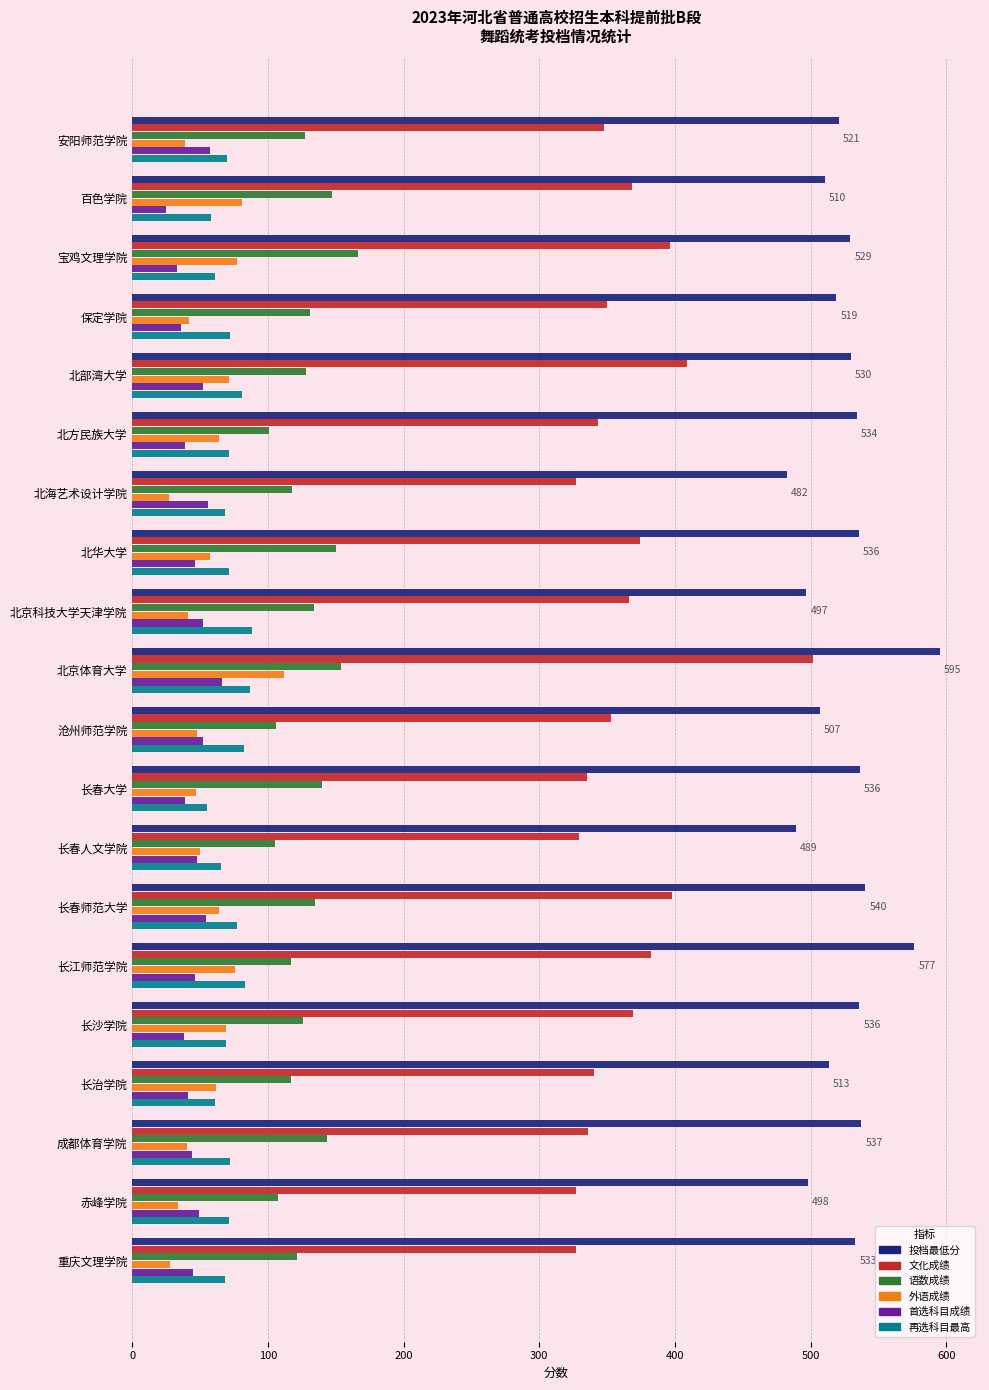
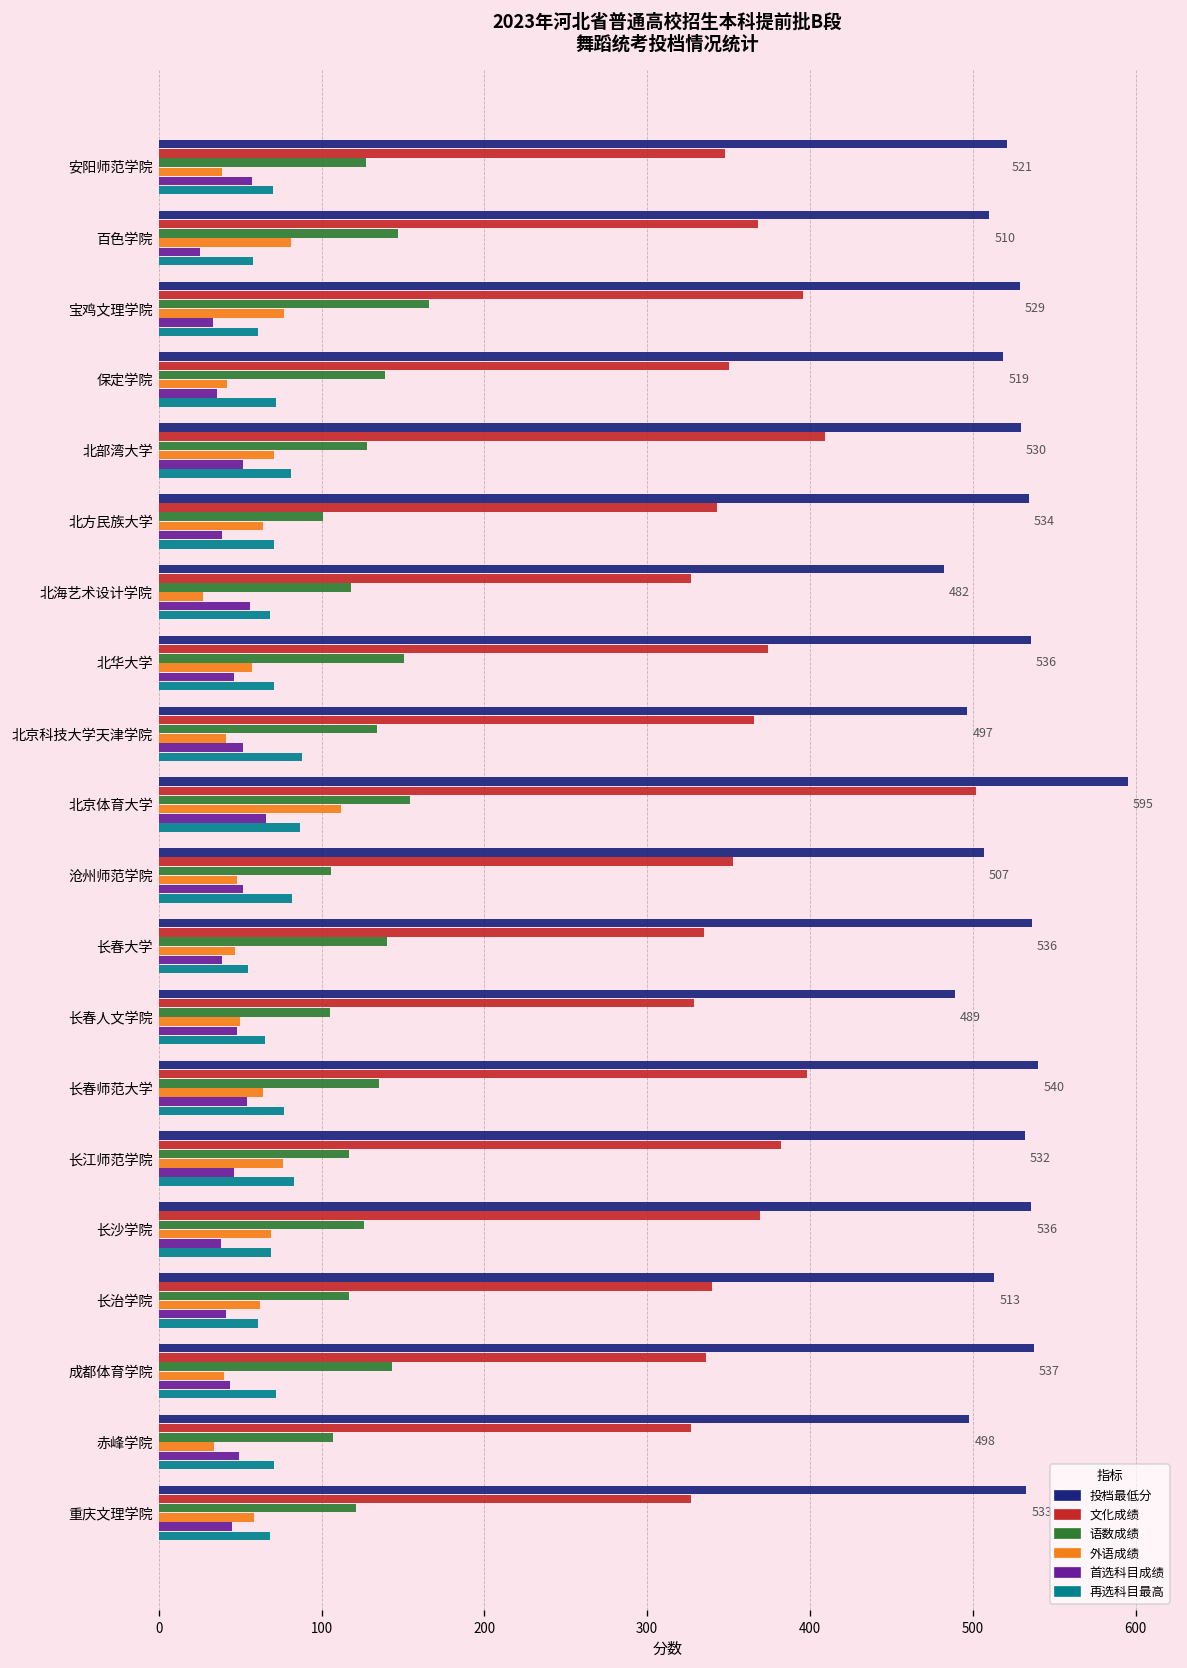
  {
    "投档最低分": {
      "安阳师范学院": 521,
      "百色学院": 510,
      "宝鸡文理学院": 529,
      "保定学院": 519,
      "北部湾大学": 530,
      "北方民族大学": 534,
      "北海艺术设计学院": 482,
      "北华大学": 536,
      "北京科技大学天津学院": 497,
      "北京体育大学": 595,
      "沧州师范学院": 507,
      "长春大学": 536,
      "长春人文学院": 489,
      "长春师范大学": 540,
-     "长江师范学院": 577,
+     "长江师范学院": 532,
      "长沙学院": 536,
      "长治学院": 513,
      "成都体育学院": 537,
      "赤峰学院": 498
    },
    "文化成绩": {
      "安阳师范学院": 348,
      "百色学院": 368,
      "宝鸡文理学院": 396,
      "保定学院": 350,
      "北部湾大学": 409,
      "北方民族大学": 343,
      "北海艺术设计学院": 327,
      "北华大学": 374,
      "北京科技大学天津学院": 366,
      "北京体育大学": 502,
      "沧州师范学院": 353,
      "长春大学": 335,
      "长春人文学院": 329,
      "长春师范大学": 398,
      "长江师范学院": 382,
      "长沙学院": 369,
      "长治学院": 340,
      "成都体育学院": 336,
      "赤峰学院": 327,
      "重庆文理学院": 327
    },
    "语数成绩": {
      "安阳师范学院": 127,
      "百色学院": 147,
      "宝鸡文理学院": 166,
-     "保定学院": 131,
+     "保定学院": 139,
      "北部湾大学": 128,
      "北方民族大学": 101,
      "北海艺术设计学院": 118,
      "北华大学": 150,
      "北京科技大学天津学院": 134,
      "北京体育大学": 154,
      "沧州师范学院": 106,
      "长春大学": 140,
      "长春人文学院": 105,
      "长春师范大学": 135,
      "长江师范学院": 117,
      "长沙学院": 126,
      "长治学院": 117,
      "成都体育学院": 143,
      "赤峰学院": 107,
      "重庆文理学院": 121
    },
    "外语成绩": {
      "安阳师范学院": 39,
      "百色学院": 81,
      "宝鸡文理学院": 77,
      "保定学院": 42,
      "北部湾大学": 71,
      "北方民族大学": 64,
      "北海艺术设计学院": 27,
      "北华大学": 57,
      "北京科技大学天津学院": 41,
      "北京体育大学": 112,
      "沧州师范学院": 48,
      "长春大学": 47,
      "长春人文学院": 50,
      "长春师范大学": 64,
      "长江师范学院": 76,
      "长沙学院": 69,
      "长治学院": 62,
      "成都体育学院": 40,
      "赤峰学院": 34,
-     "重庆文理学院": 28
+     "重庆文理学院": 58
    },
    "首选科目成绩": {
      "安阳师范学院": 57,
      "百色学院": 25,
      "宝鸡文理学院": 33,
      "保定学院": 36,
      "北部湾大学": 52,
      "北方民族大学": 39,
      "北海艺术设计学院": 56,
      "北华大学": 46,
      "北京科技大学天津学院": 52,
      "北京体育大学": 66,
      "沧州师范学院": 52,
      "长春大学": 39,
      "长春人文学院": 48,
      "长春师范大学": 54,
      "长江师范学院": 46,
      "长沙学院": 38,
      "长治学院": 41,
      "成都体育学院": 44,
      "赤峰学院": 49,
      "重庆文理学院": 45
    },
    "再选科目最高": {
      "安阳师范学院": 70,
      "百色学院": 58,
      "宝鸡文理学院": 61,
      "保定学院": 72,
      "北部湾大学": 81,
      "北方民族大学": 71,
      "北海艺术设计学院": 68,
      "北华大学": 71,
      "北京科技大学天津学院": 88,
      "北京体育大学": 87,
      "沧州师范学院": 82,
      "长春大学": 55,
      "长春人文学院": 65,
      "长春师范大学": 77,
      "长江师范学院": 83,
      "长沙学院": 69,
      "长治学院": 61,
      "成都体育学院": 72,
      "赤峰学院": 71,
      "重庆文理学院": 68
    }
  }
